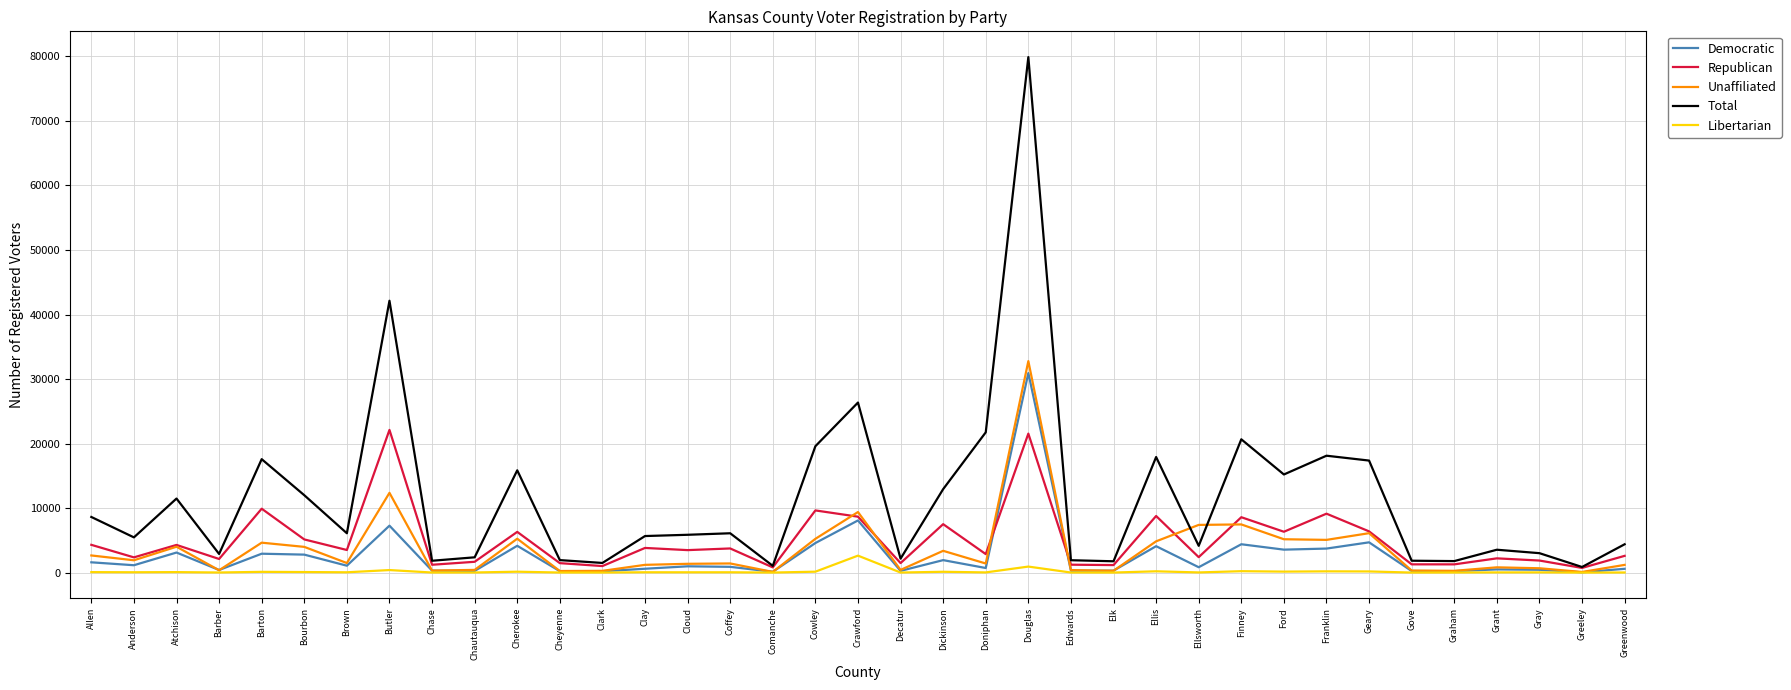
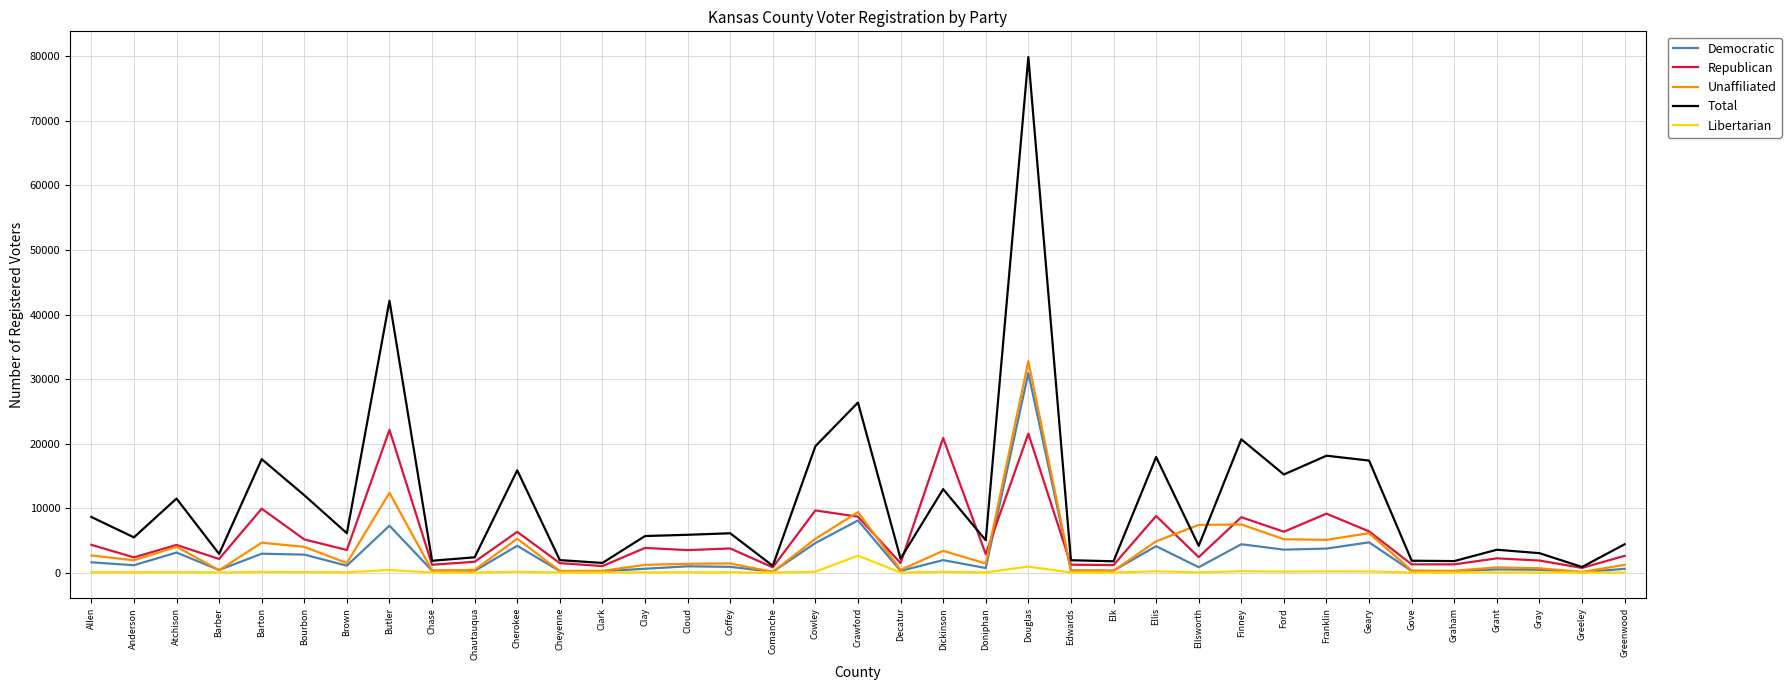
  {
    "Democratic": {
      "Allen": 2000,
      "Anderson": 1000,
      "Atchison": 3000,
      "Barton": 3000,
      "Bourbon": 3000,
      "Brown": 1000,
      "Butler": 7000,
      "Cherokee": 4000,
      "Clay": 1000,
      "Coffey": 1000,
      "Cowley": 5000,
      "Crawford": 8000,
      "Dickinson": 2000,
      "Doniphan": 1000,
      "Douglas": 31000,
      "Ellis": 4000,
      "Ellsworth": 1000,
      "Finney": 4000,
      "Ford": 4000,
      "Franklin": 4000,
      "Geary": 5000,
      "Greenwood": 1000
    },
    "Republican": {
      "Allen": 4000,
      "Anderson": 2000,
      "Barber": 2000,
      "Barton": 10000,
      "Bourbon": 5000,
      "Brown": 4000,
      "Butler": 22000,
      "Chase": 1000,
      "Chautauqua": 2000,
      "Cherokee": 6000,
      "Cheyenne": 1000,
      "Clark": 1000,
      "Clay": 4000,
      "Cloud": 3000,
      "Coffey": 4000,
      "Cowley": 10000,
      "Crawford": 9000,
      "Decatur": 1000,
-     "Dickinson": 8000,
+     "Dickinson": 21000,
      "Doniphan": 3000,
      "Douglas": 22000,
      "Edwards": 1000,
      "Elk": 1000,
      "Ellis": 9000,
      "Ellsworth": 2000,
      "Finney": 9000,
      "Ford": 6000,
      "Franklin": 9000,
      "Gove": 1000,
      "Graham": 1000,
      "Grant": 2000,
      "Gray": 2000,
      "Greenwood": 3000
    },
    "Unaffiliated": {
      "Allen": 3000,
      "Anderson": 2000,
      "Barton": 5000,
      "Bourbon": 4000,
      "Brown": 1000,
      "Butler": 12000,
      "Cherokee": 5000,
      "Clay": 1000,
      "Coffey": 1000,
      "Cowley": 5000,
      "Crawford": 9000,
      "Dickinson": 3000,
      "Doniphan": 1000,
      "Douglas": 33000,
      "Ellis": 5000,
      "Ellsworth": 7000,
      "Finney": 7000,
      "Ford": 5000,
      "Franklin": 5000,
      "Greenwood": 1000
    },
    "Total": {
      "Allen": 9000,
      "Anderson": 5000,
      "Atchison": 11000,
      "Barber": 3000,
      "Barton": 18000,
      "Bourbon": 12000,
      "Brown": 6000,
      "Butler": 42000,
      "Chase": 2000,
      "Chautauqua": 2000,
      "Cherokee": 16000,
      "Cheyenne": 2000,
      "Clark": 1000,
      "Clay": 6000,
      "Cloud": 6000,
      "Coffey": 6000,
      "Cowley": 20000,
      "Crawford": 26000,
      "Decatur": 2000,
      "Dickinson": 13000,
-     "Doniphan": 22000,
+     "Doniphan": 5000,
      "Douglas": 80000,
      "Edwards": 2000,
      "Elk": 2000,
      "Ellis": 18000,
      "Ellsworth": 4000,
      "Finney": 21000,
      "Ford": 15000,
      "Franklin": 18000,
      "Geary": 17000,
      "Gove": 2000,
      "Graham": 2000,
      "Grant": 4000,
      "Gray": 3000,
      "Greenwood": 4000
    },
    "Libertarian": {
      "Allen": 0,
      "Anderson": 0,
      "Atchison": 0,
      "Barton": 0,
      "Bourbon": 0,
      "Brown": 0,
      "Butler": 0,
      "Cherokee": 0,
      "Clay": 0,
      "Cloud": 0,
      "Coffey": 0,
      "Cowley": 0,
      "Crawford": 3000,
      "Dickinson": 0,
      "Doniphan": 0,
      "Douglas": 1000,
      "Ellis": 0,
      "Ellsworth": 0,
      "Finney": 0,
      "Ford": 0,
      "Franklin": 0,
      "Geary": 0,
      "Grant": 0,
      "Gray": 0,
      "Greenwood": 0
    }
  }
